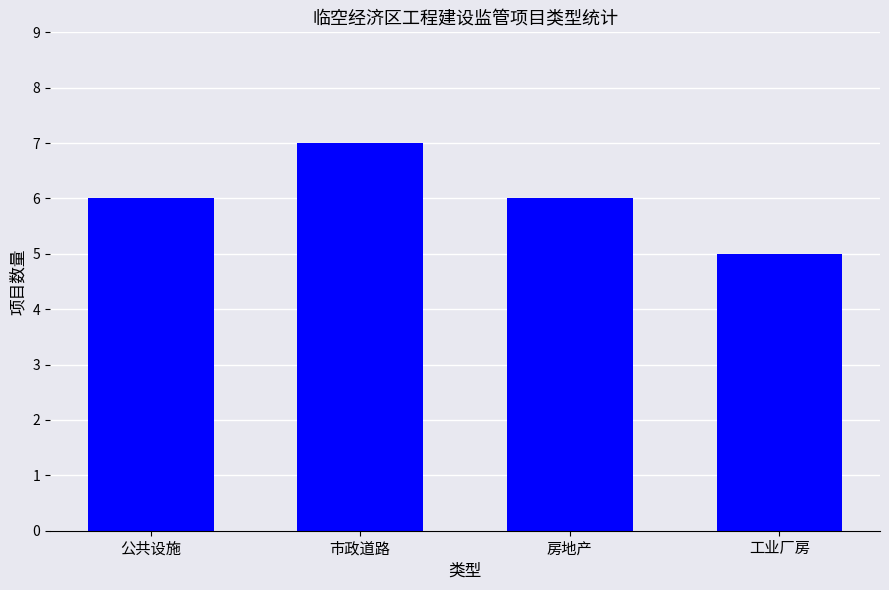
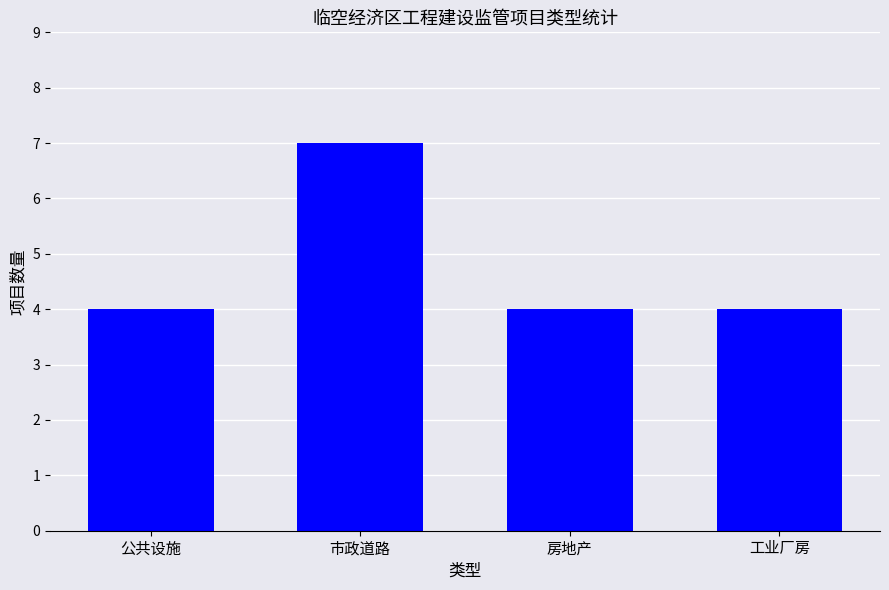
  {
-   "公共设施": 6,
+   "公共设施": 4,
    "市政道路": 7,
-   "房地产": 6,
-   "工业厂房": 5
+   "房地产": 4,
+   "工业厂房": 4
  }
